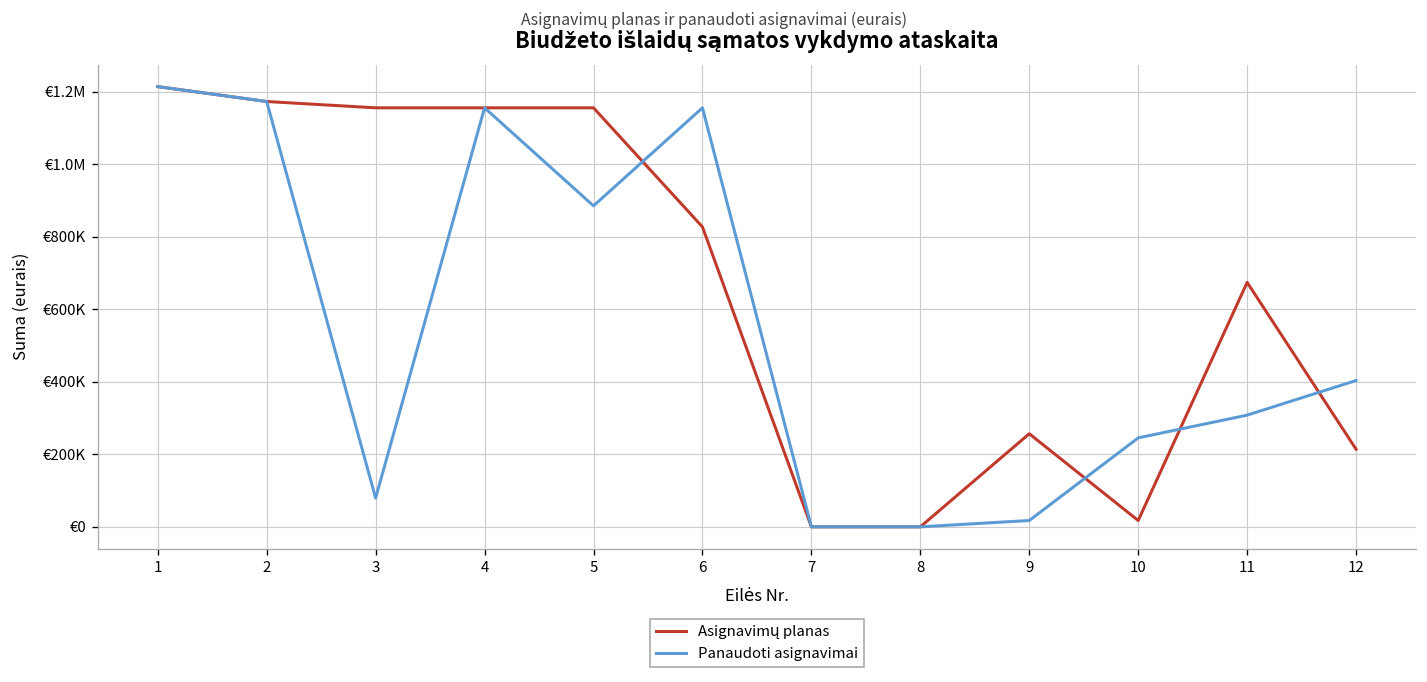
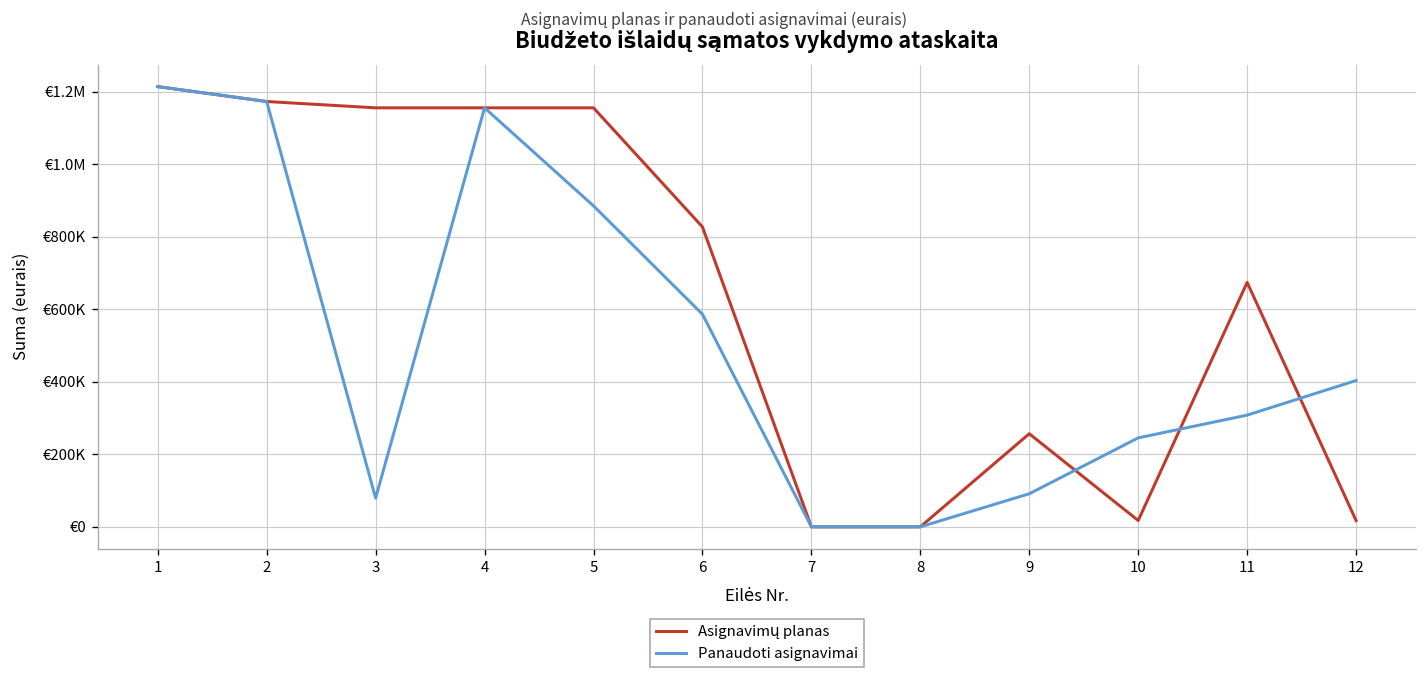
  {
    "Asignavimų planas": {
      "3": "€1160000",
      "5": "€1160000",
      "6": "€830000",
      "9": "€260000",
      "10": "€20000",
      "11": "€670000",
-     "12": "€210000"
+     "12": "€20000"
    },
    "Panaudoti asignavimai": {
      "3": "€80000",
      "5": "€890000",
-     "6": "€1160000",
-     "9": "€20000",
+     "6": "€590000",
+     "9": "€90000",
      "10": "€250000",
      "11": "€310000",
      "12": "€400000"
    }
  }
